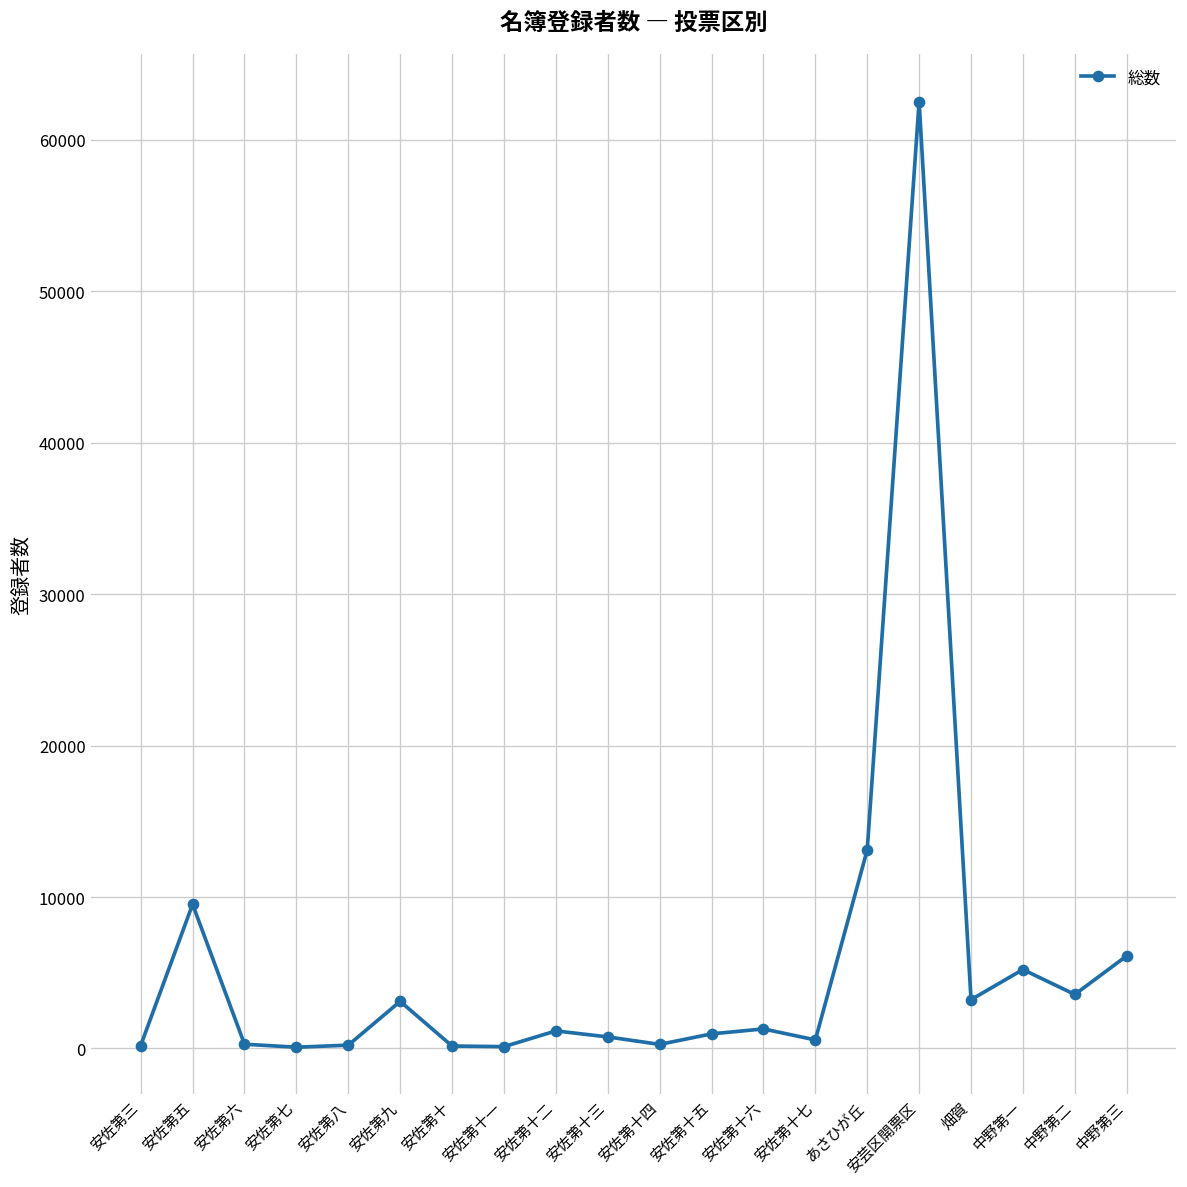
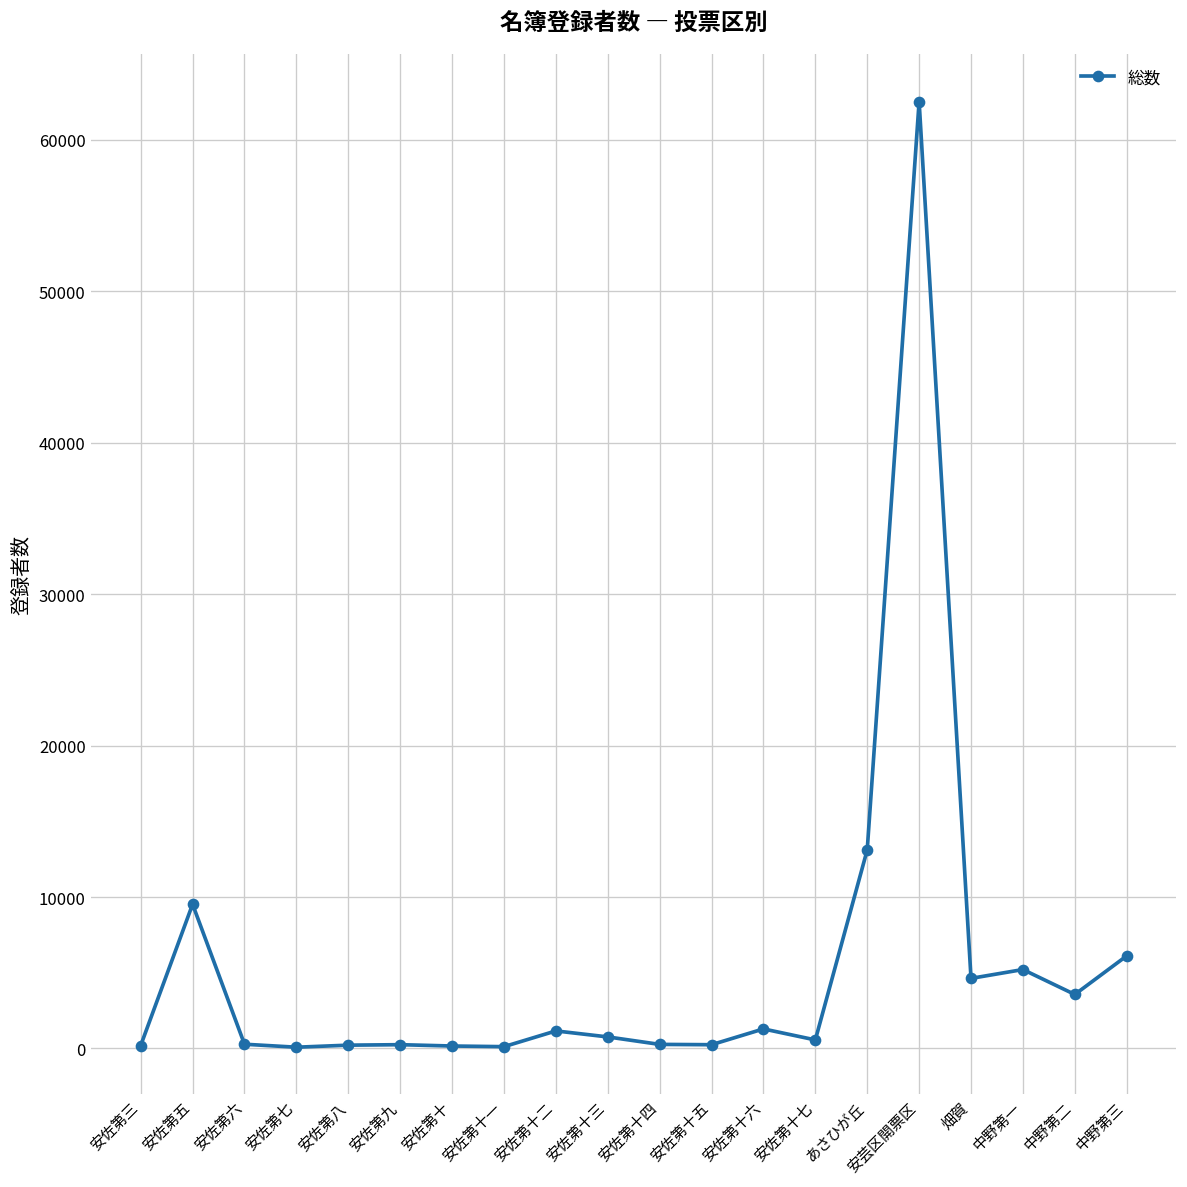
  {
    "安佐第三": 200,
    "安佐第五": 9500,
    "安佐第六": 300,
    "安佐第七": 100,
    "安佐第八": 200,
-   "安佐第九": 3100,
+   "安佐第九": 200,
    "安佐第十": 200,
    "安佐第十一": 100,
    "安佐第十二": 1200,
    "安佐第十三": 800,
    "安佐第十四": 300,
-   "安佐第十五": 1000,
+   "安佐第十五": 200,
    "安佐第十六": 1300,
    "安佐第十七": 600,
    "あさひが丘": 13100,
    "安芸区開票区": 62500,
-   "畑賀": 3200,
+   "畑賀": 4600,
    "中野第一": 5200,
    "中野第二": 3600,
    "中野第三": 6100
  }
